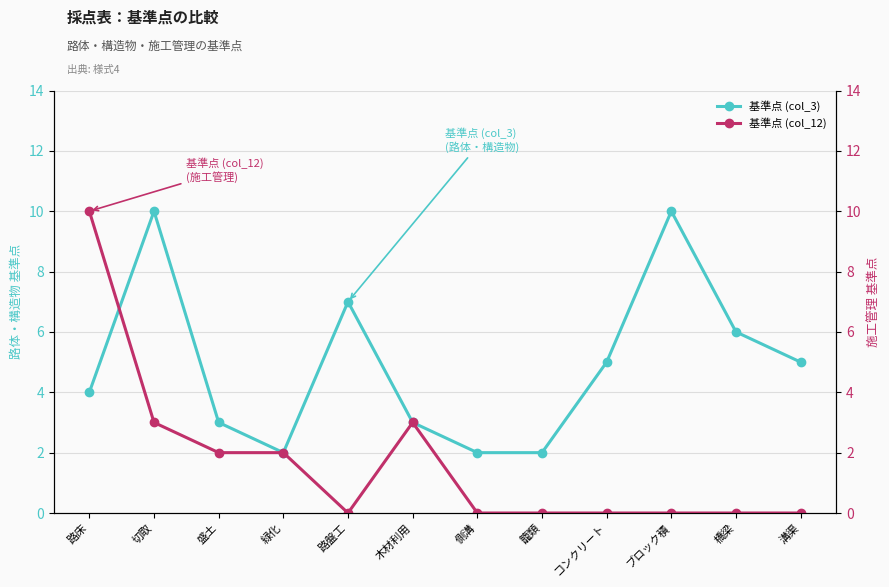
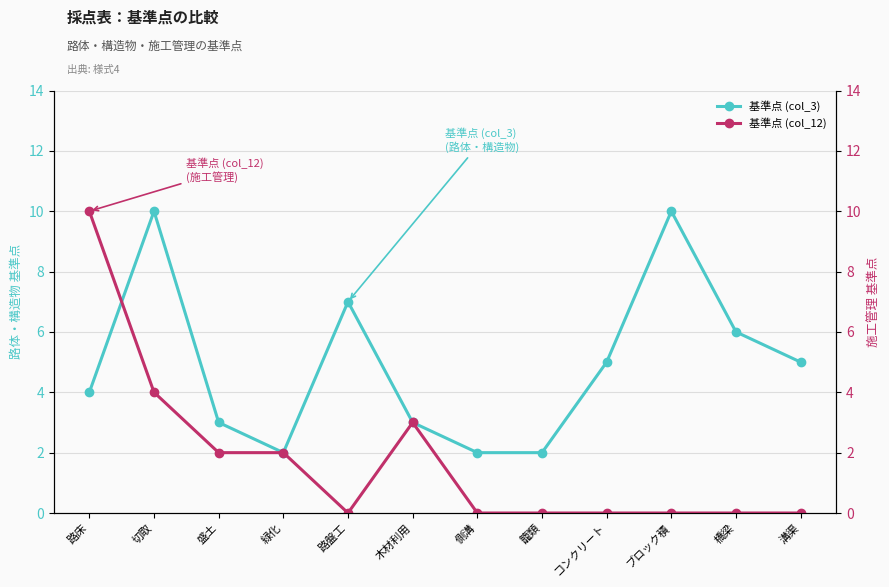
  {
    "基準点 (col_3)": {
      "路床": 4.0,
      "盛土": 3.0,
      "緑化": 2.0,
      "木材利用": 3.0,
      "側溝": 2.0,
      "籠類": 2.0,
      "コンクリート": 5.0,
      "ブロック積": 10.0,
      "橋梁": 6.0,
      "溝渠": 5.0
    },
    "基準点 (col_12)": {
      "路床": 10,
-     "切取": 3,
+     "切取": 4,
      "盛土": 2,
      "緑化": 2,
      "路盤工": 0,
      "木材利用": 3,
      "側溝": 0,
      "籠類": 0,
      "コンクリート": 0,
      "ブロック積": 0,
      "橋梁": 0,
      "溝渠": 0
    }
  }
